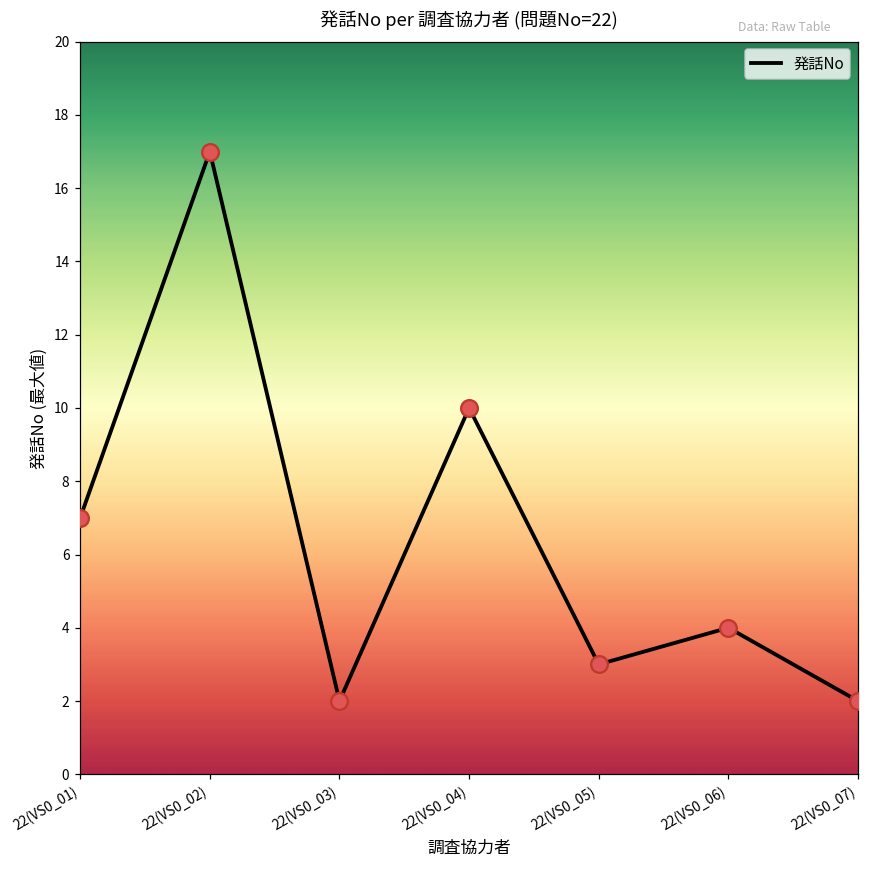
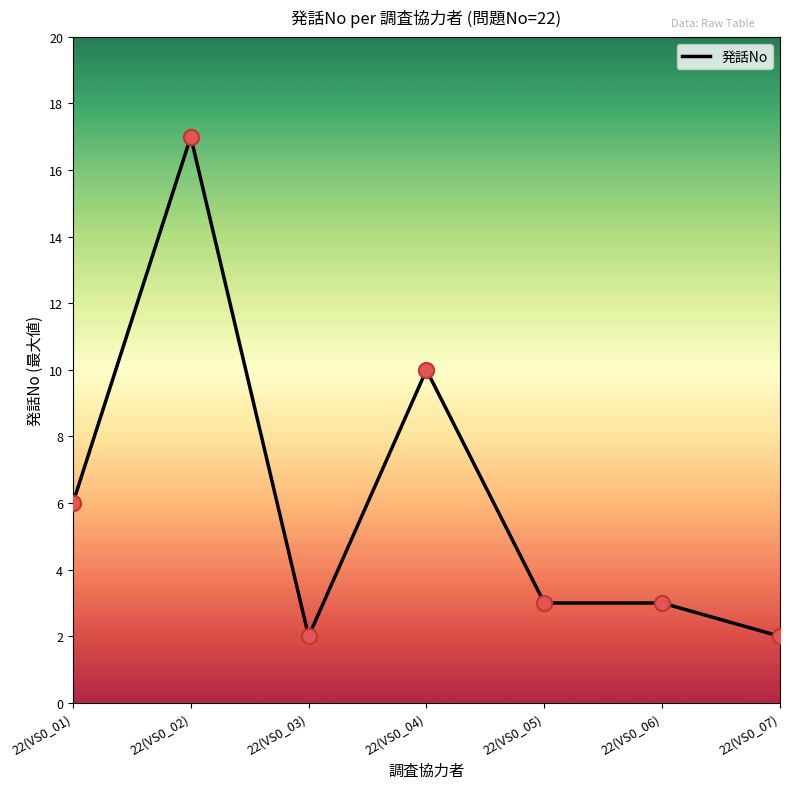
  {
-   "22(VS0_01)": 7,
+   "22(VS0_01)": 6,
    "22(VS0_02)": 17,
    "22(VS0_03)": 2,
    "22(VS0_04)": 10,
    "22(VS0_05)": 3,
-   "22(VS0_06)": 4,
+   "22(VS0_06)": 3,
    "22(VS0_07)": 2
  }
